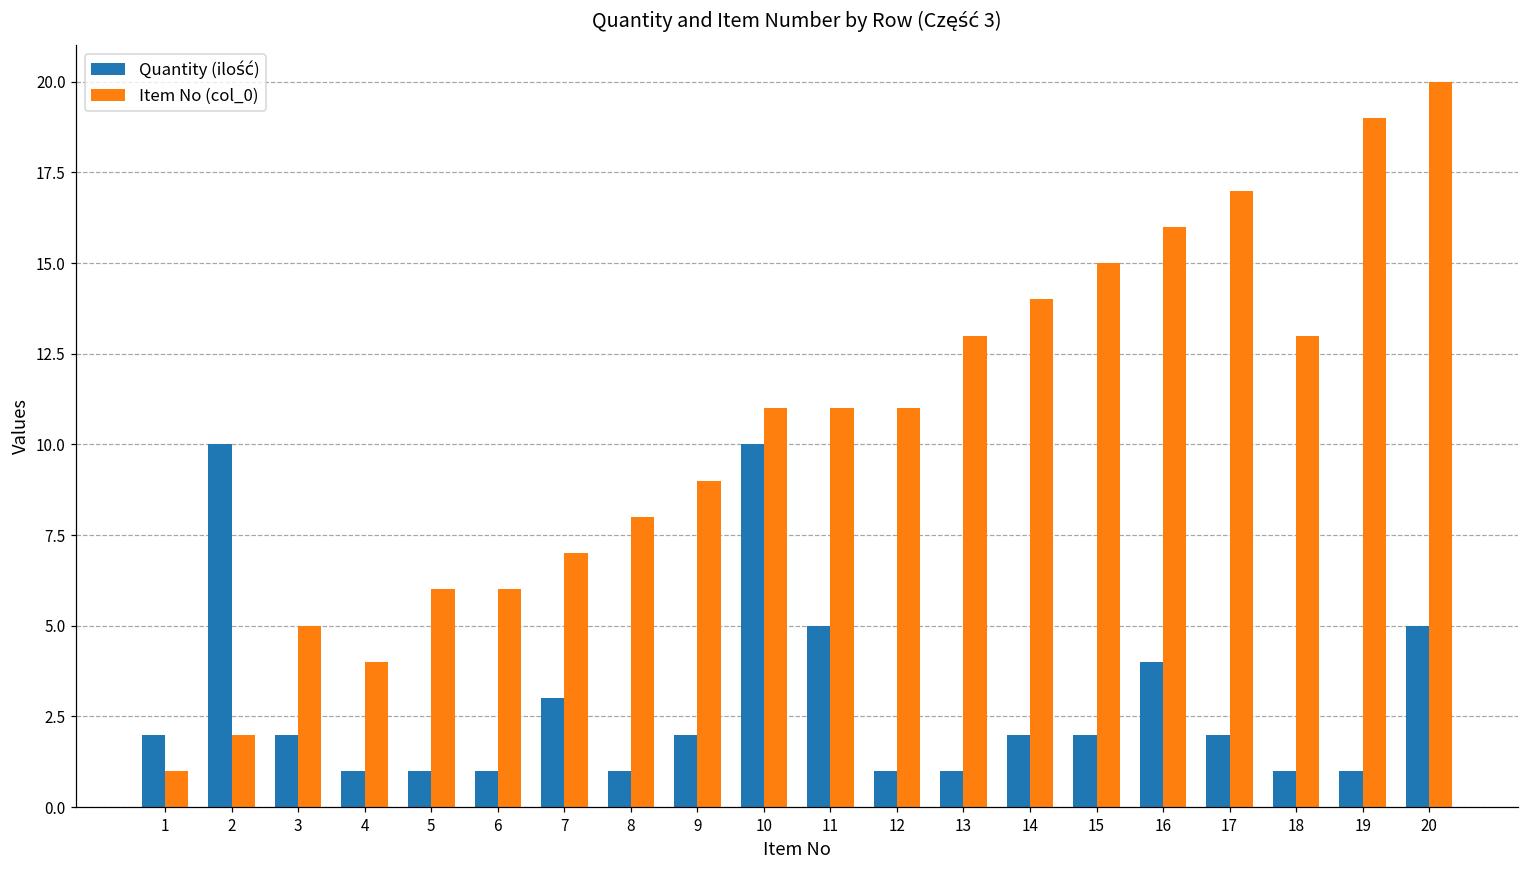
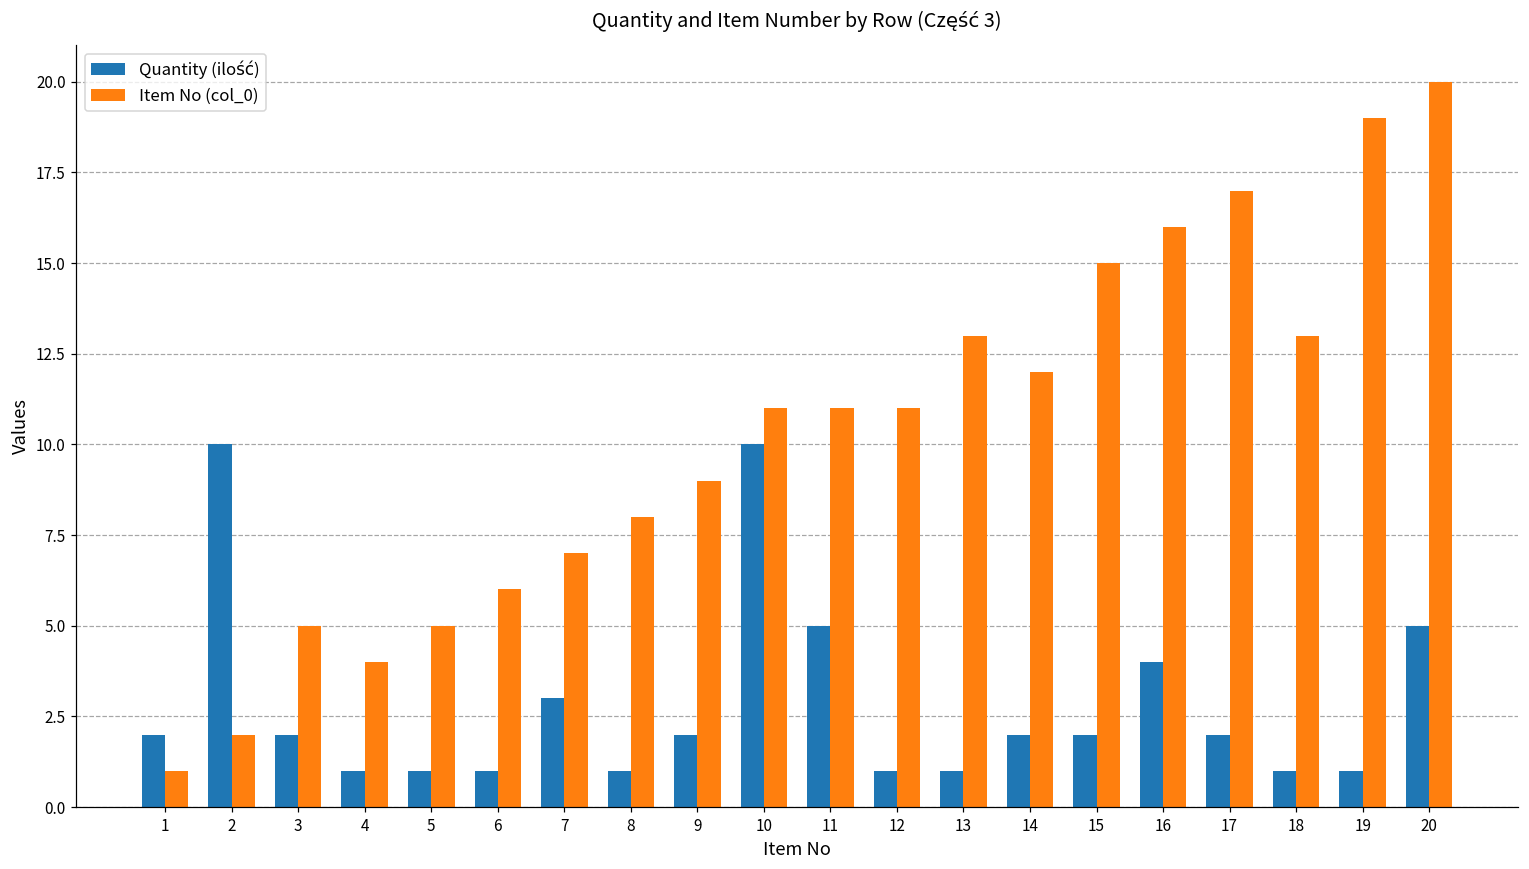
  {
    "Quantity (ilość)": {
      "1": 2,
      "2": 10,
      "3": 2,
      "4": 1,
      "5": 1,
      "6": 1,
      "7": 3,
      "8": 1,
      "9": 2,
      "10": 10,
      "11": 5,
      "12": 1,
      "13": 1,
      "14": 2,
      "15": 2,
      "16": 4,
      "17": 2,
      "18": 1,
      "19": 1,
      "20": 5
    },
    "Item No (col_0)": {
      "1": 1,
      "2": 2,
      "3": 5,
      "4": 4,
-     "5": 6,
+     "5": 5,
      "6": 6,
      "7": 7,
      "8": 8,
      "9": 9,
      "10": 11,
      "11": 11,
      "12": 11,
      "13": 13,
-     "14": 14,
+     "14": 12,
      "15": 15,
      "16": 16,
      "17": 17,
      "18": 13,
      "19": 19,
      "20": 20
    }
  }
